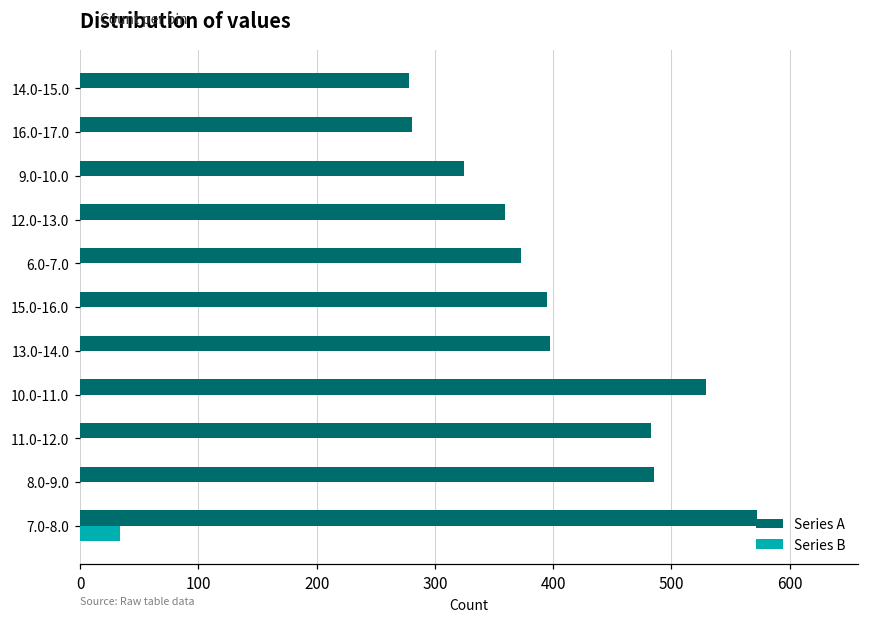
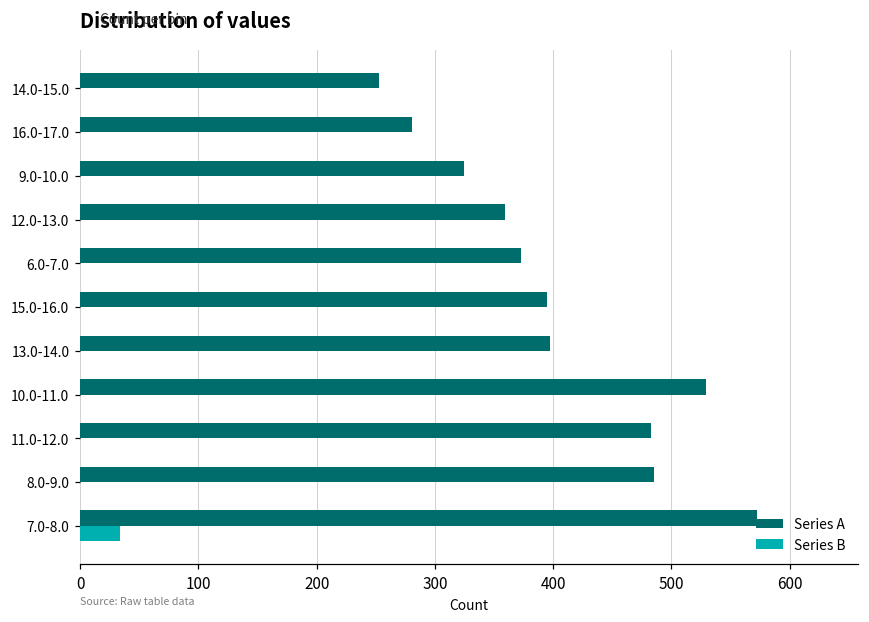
  {
    "Series A": {
-     "14.0-15.0": 278,
+     "14.0-15.0": 253,
      "16.0-17.0": 281,
      "9.0-10.0": 325,
      "12.0-13.0": 359,
      "6.0-7.0": 373,
      "15.0-16.0": 395,
      "13.0-14.0": 397,
      "10.0-11.0": 529,
      "11.0-12.0": 483,
      "8.0-9.0": 485,
      "7.0-8.0": 572
    },
    "Series B": {
      "14.0-15.0": 0,
      "16.0-17.0": 0,
      "9.0-10.0": 0,
      "12.0-13.0": 0,
      "6.0-7.0": 0,
      "15.0-16.0": 0,
      "13.0-14.0": 0,
      "10.0-11.0": 0,
      "11.0-12.0": 0,
      "8.0-9.0": 0,
      "7.0-8.0": 34
    }
  }
